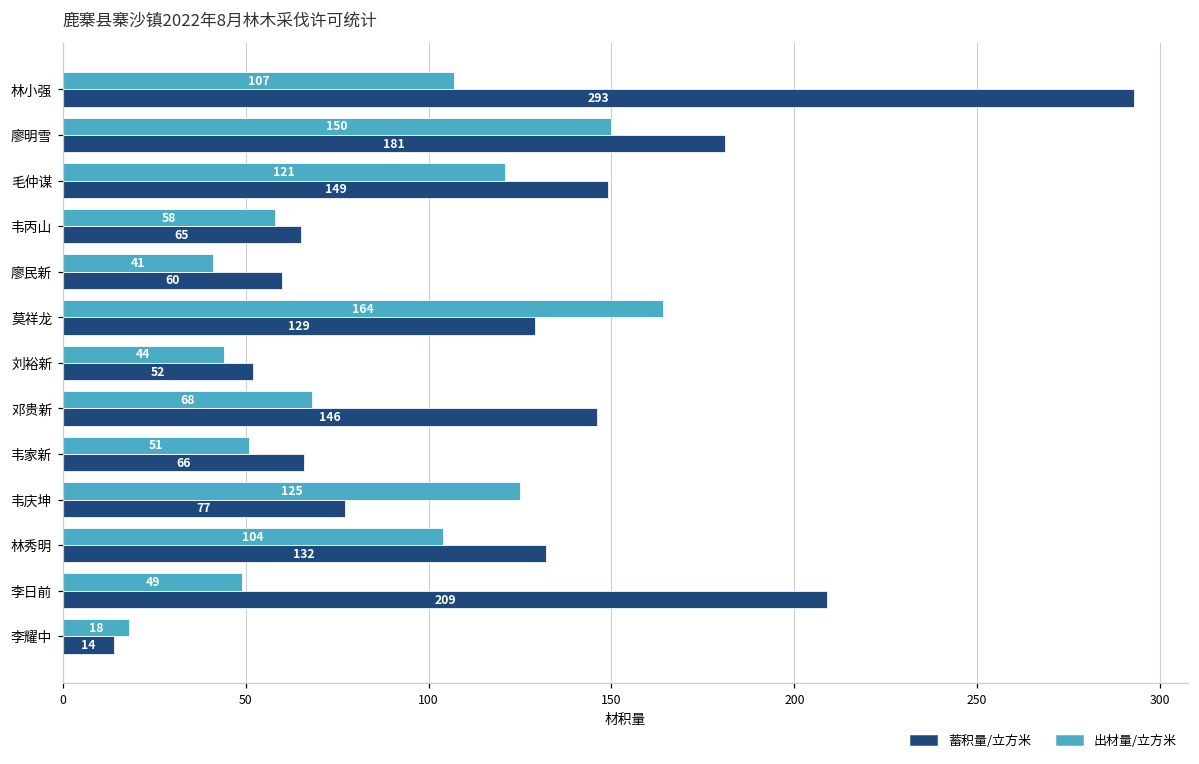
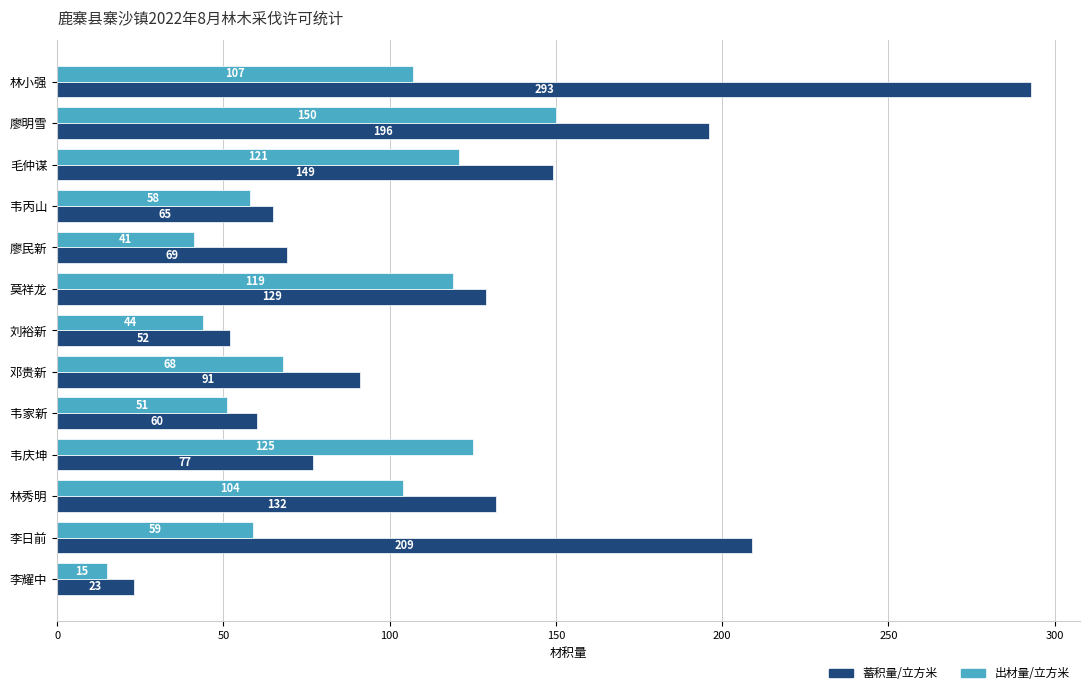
  {
    "蓄积量/立方米": {
      "林小强": 293,
-     "廖明雪": 181,
+     "廖明雪": 196,
      "毛仲谋": 149,
      "韦丙山": 65,
-     "廖民新": 60,
+     "廖民新": 69,
      "莫祥龙": 129,
      "刘裕新": 52,
-     "邓贵新": 146,
-     "韦家新": 66,
+     "邓贵新": 91,
+     "韦家新": 60,
      "韦庆坤": 77,
      "林秀明": 132,
      "李日前": 209,
-     "李耀中": 14
+     "李耀中": 23
    },
    "出材量/立方米": {
      "林小强": 107,
      "廖明雪": 150,
      "毛仲谋": 121,
      "韦丙山": 58,
      "廖民新": 41,
-     "莫祥龙": 164,
+     "莫祥龙": 119,
      "刘裕新": 44,
      "邓贵新": 68,
      "韦家新": 51,
      "韦庆坤": 125,
      "林秀明": 104,
-     "李日前": 49,
-     "李耀中": 18
+     "李日前": 59,
+     "李耀中": 15
    }
  }
